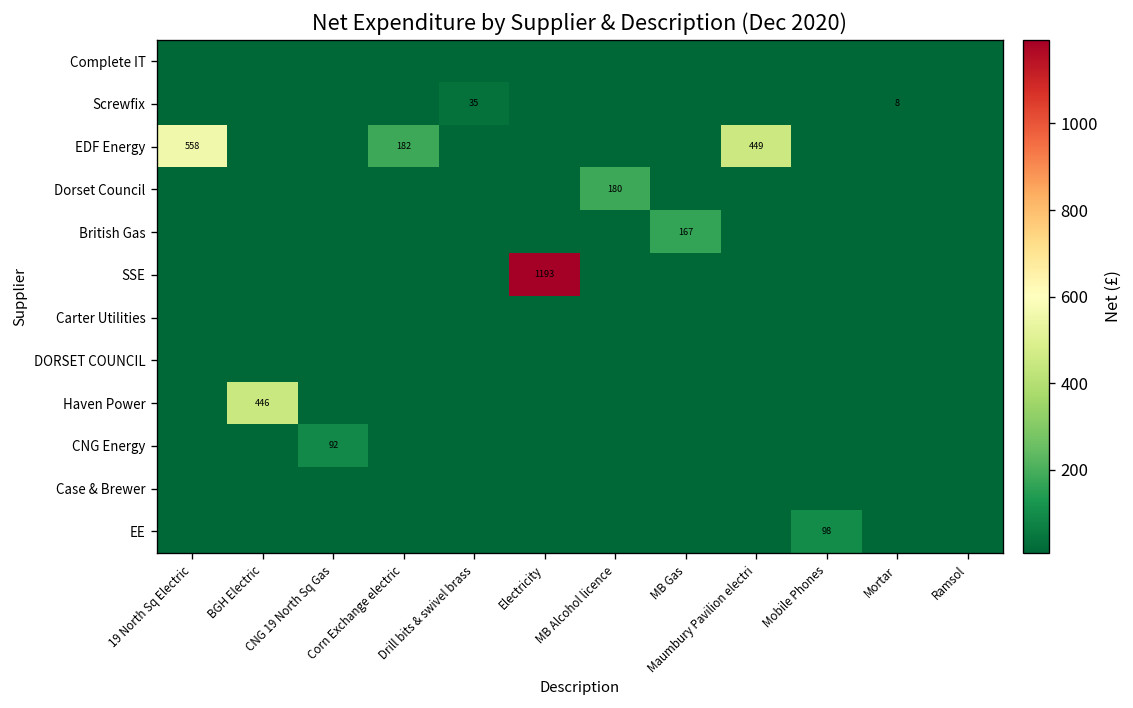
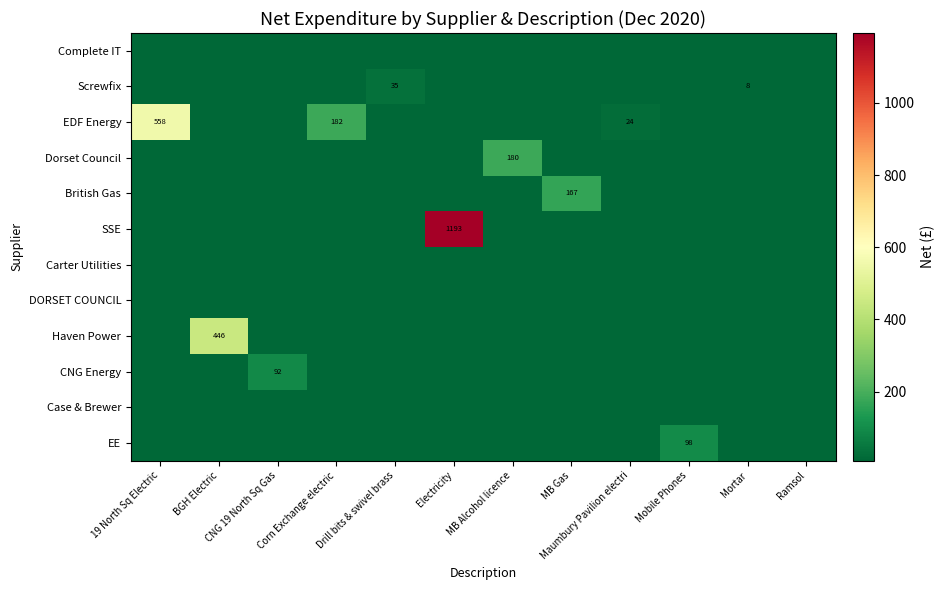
  {
    "Screwfix": {
      "Drill bits & swivel brass": 35,
      "Mortar": 8
    },
    "EDF Energy": {
      "19 North Sq Electric": 558,
      "Corn Exchange electric": 182,
-     "Maumbury Pavilion electri": 449
+     "Maumbury Pavilion electri": 24
    },
    "Dorset Council": {
      "MB Alcohol licence": 180
    },
    "British Gas": {
      "MB Gas": 167
    },
    "SSE": {
      "Electricity": 1193
    },
    "Haven Power": {
      "BGH Electric": 446
    },
    "CNG Energy": {
      "CNG 19 North Sq Gas": 92
    },
    "EE": {
      "Mobile Phones": 98
    }
  }
